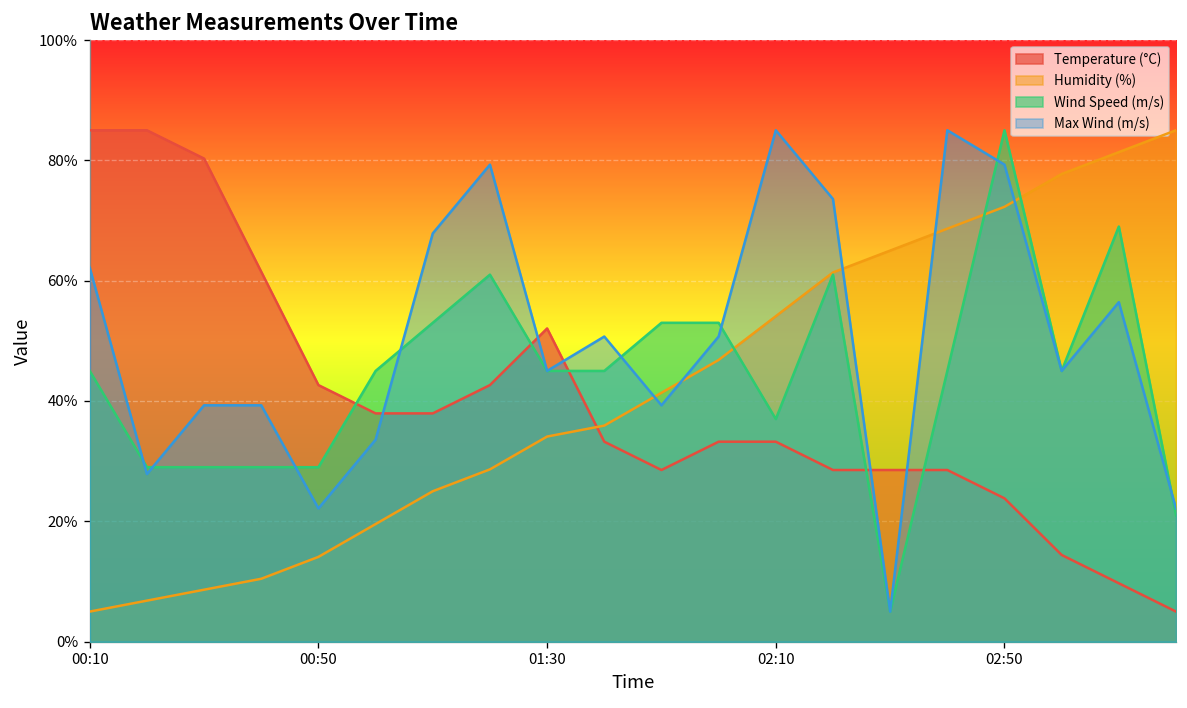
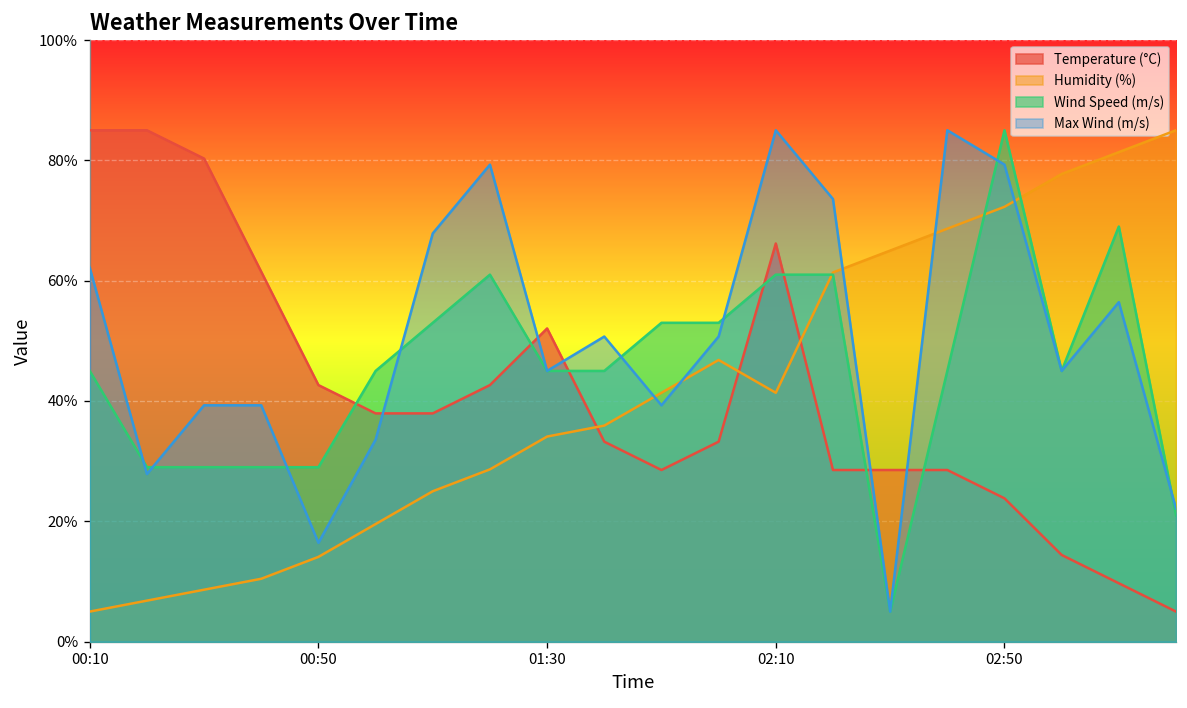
  {
    "Temperature (°C)": {
      "00:10": "85%",
      "00:50": "43%",
      "01:30": "52%",
-     "02:10": "33%",
+     "02:10": "66%",
      "02:50": "24%"
    },
    "Humidity (%)": {
      "00:10": "5%",
      "00:50": "14%",
      "01:30": "34%",
-     "02:10": "54%",
+     "02:10": "41%",
      "02:50": "72%"
    },
    "Wind Speed (m/s)": {
      "00:10": "45%",
      "00:50": "29%",
-     "02:10": "37%",
+     "02:10": "61%",
      "02:50": "85%"
    },
    "Max Wind (m/s)": {
      "00:10": "62%",
-     "00:50": "22%",
+     "00:50": "16%",
      "02:10": "85%",
      "02:50": "79%"
    }
  }
